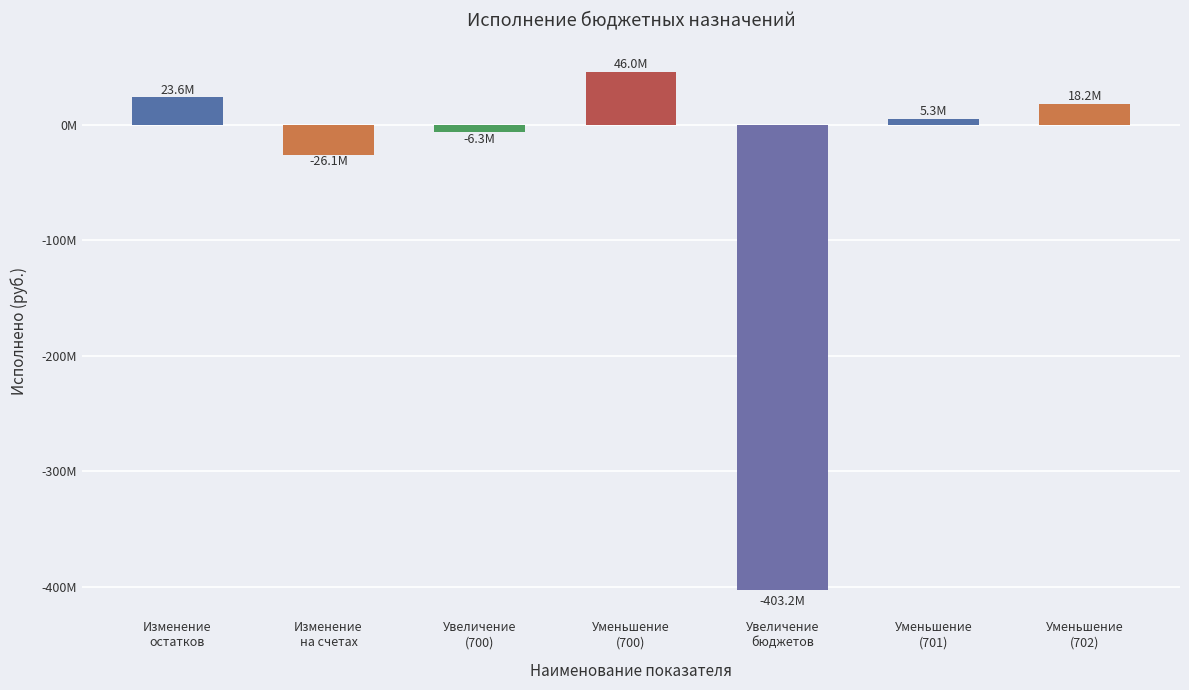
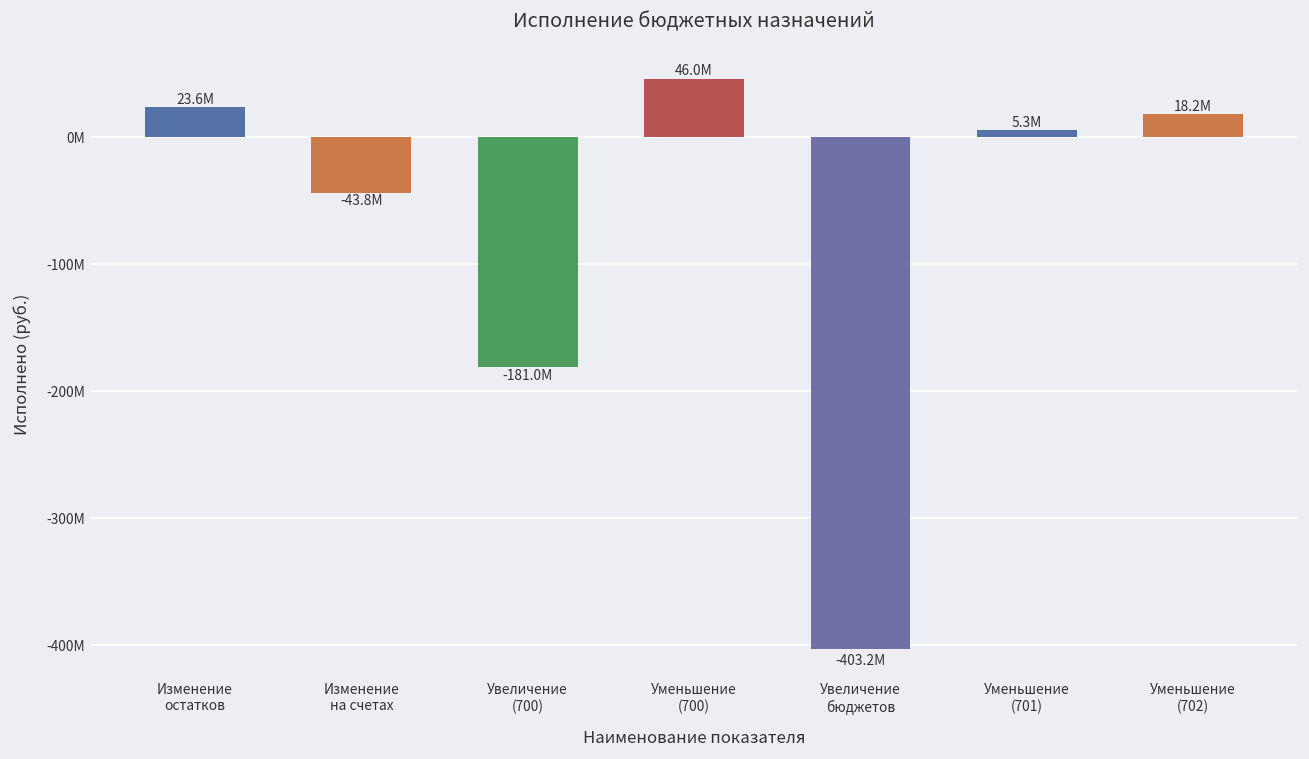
  {
    "Изменение остатков": "23.6M",
-   "Изменение на счетах": "-26.1M",
-   "Увеличение (700)": "-6.3M",
+   "Изменение на счетах": "-43.8M",
+   "Увеличение (700)": "-181.0M",
    "Уменьшение (700)": "46.0M",
    "Увеличение бюджетов": "-403.2M",
    "Уменьшение (701)": "5.3M",
    "Уменьшение (702)": "18.2M"
  }
